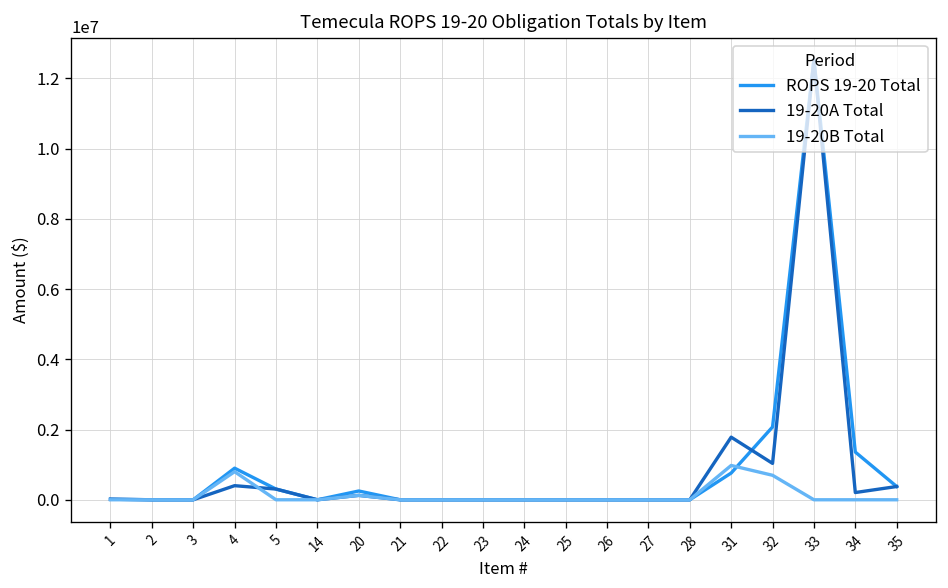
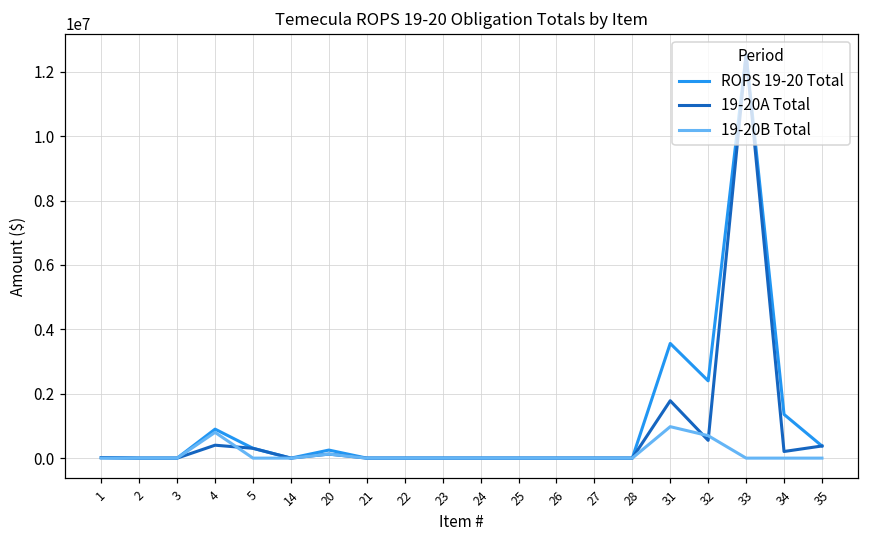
  {
    "ROPS 19-20 Total": {
      "4": 900000,
      "20": 300000,
-     "31": 800000,
-     "32": 2100000,
+     "31": 3600000,
+     "32": 2400000,
      "34": 1400000
    },
    "19-20A Total": {
      "4": 400000,
      "31": 1800000,
-     "32": 1000000,
+     "32": 600000,
      "34": 200000
    },
    "19-20B Total": {
      "4": 800000,
      "5": 0,
      "31": 1000000,
      "32": 700000,
      "33": 0,
      "34": 0,
      "35": 0
    }
  }
